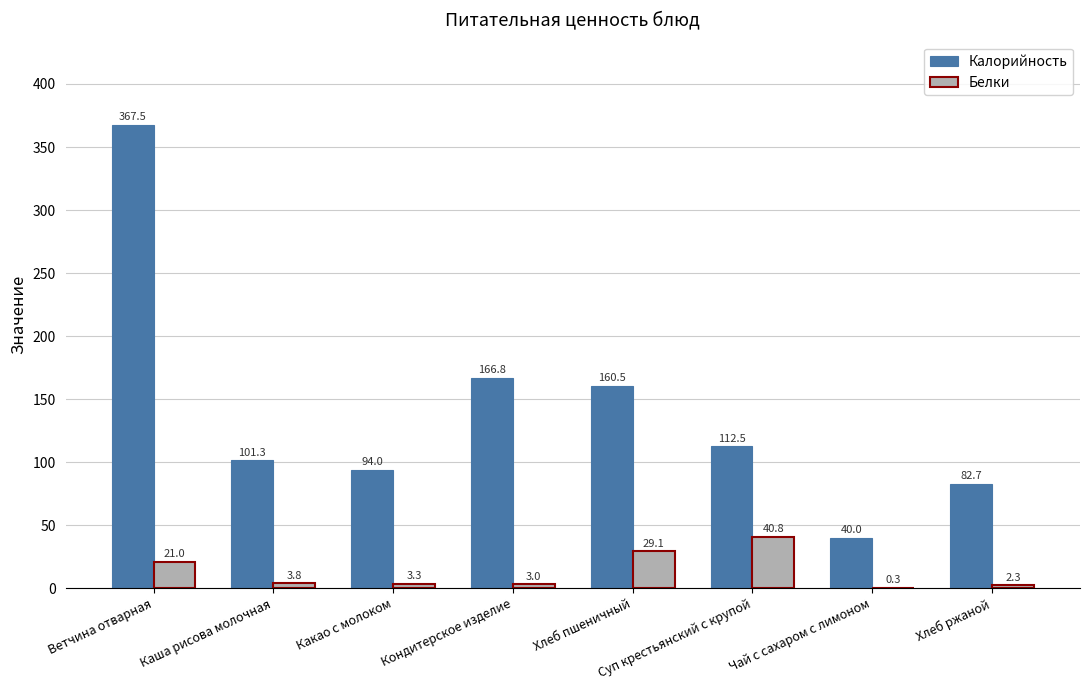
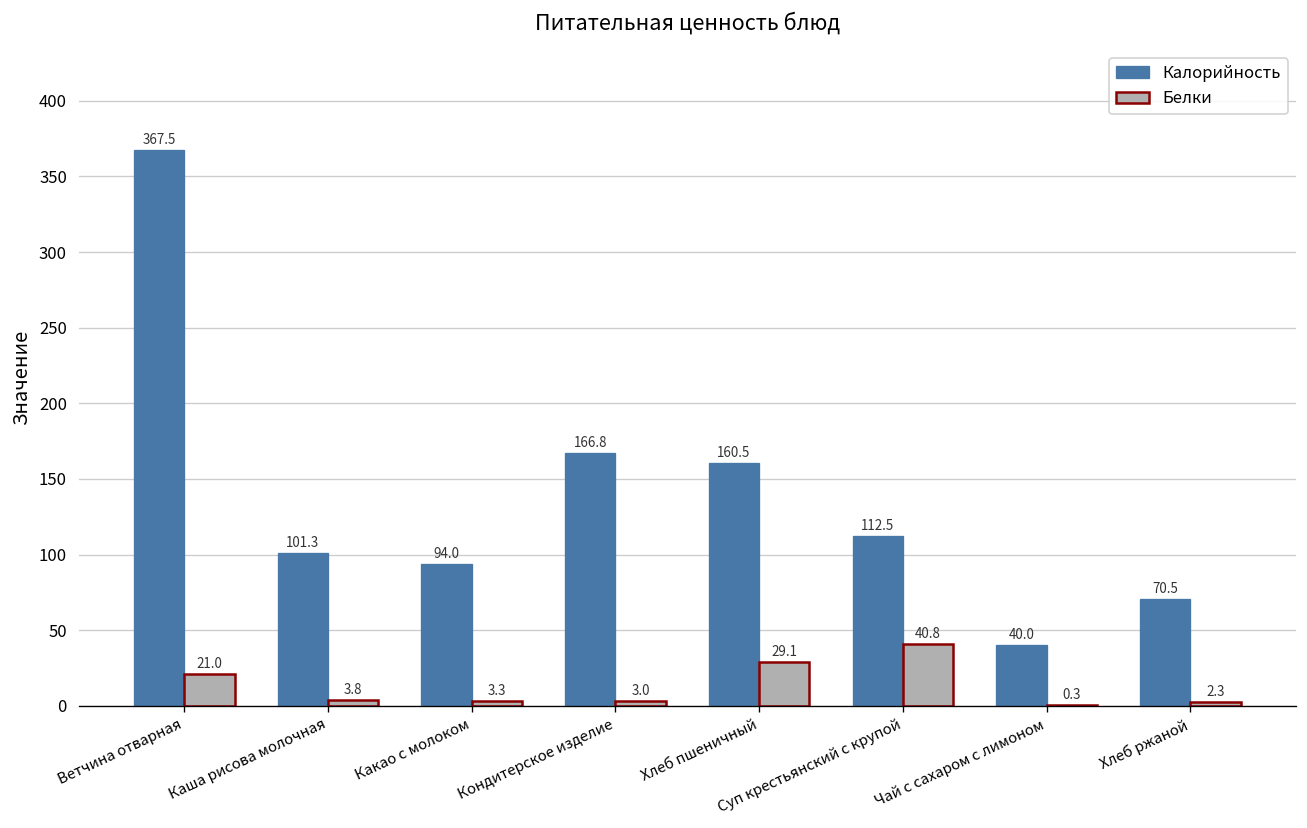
  {
    "Калорийность": {
      "Ветчина отварная": 367.5,
      "Каша рисова молочная": 101.3,
      "Какао с молоком": 94.0,
      "Кондитерское изделие": 166.8,
      "Хлеб пшеничный": 160.5,
      "Суп крестьянский с крупой": 112.5,
      "Чай с сахаром с лимоном": 40.0,
-     "Хлеб ржаной": 82.7
+     "Хлеб ржаной": 70.5
    },
    "Белки": {
      "Ветчина отварная": 21.0,
      "Каша рисова молочная": 3.8,
      "Какао с молоком": 3.3,
      "Кондитерское изделие": 3.0,
      "Хлеб пшеничный": 29.1,
      "Суп крестьянский с крупой": 40.8,
      "Чай с сахаром с лимоном": 0.3,
      "Хлеб ржаной": 2.3
    }
  }
